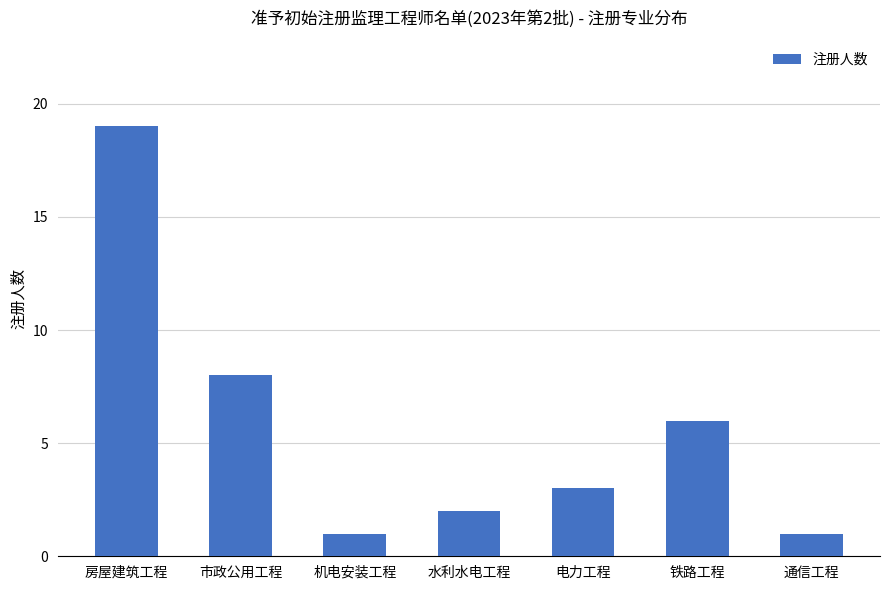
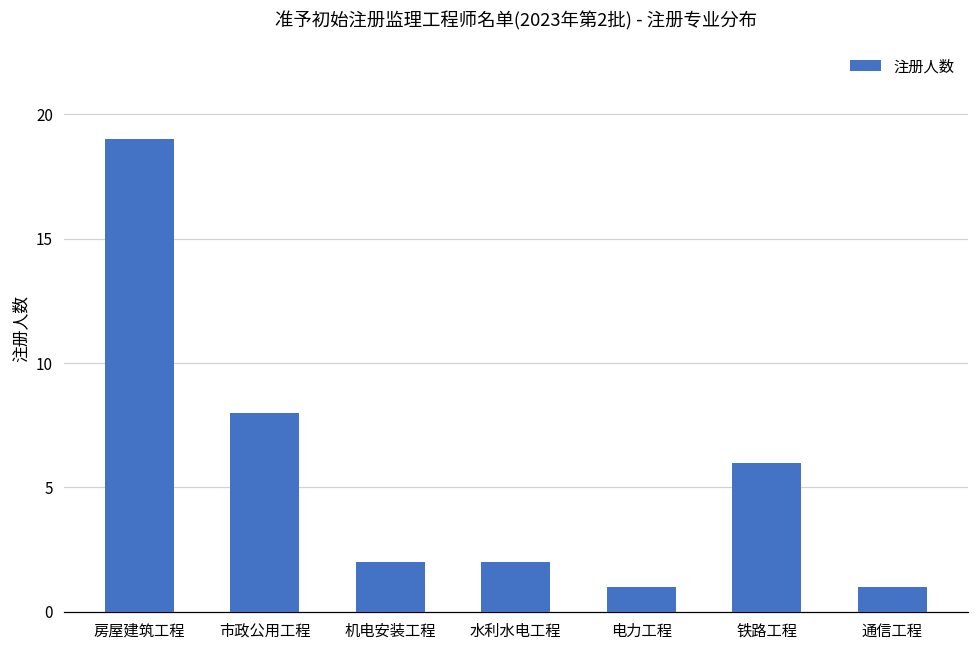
  {
    "房屋建筑工程": 19,
    "市政公用工程": 8,
-   "机电安装工程": 1,
+   "机电安装工程": 2,
    "水利水电工程": 2,
-   "电力工程": 3,
+   "电力工程": 1,
    "铁路工程": 6,
    "通信工程": 1
  }
